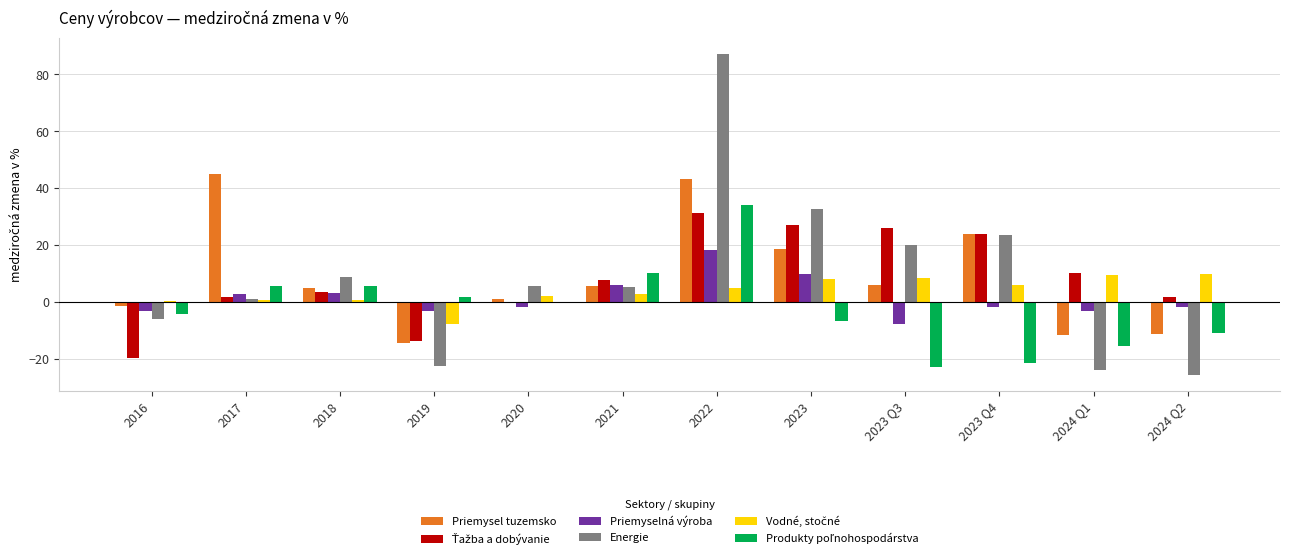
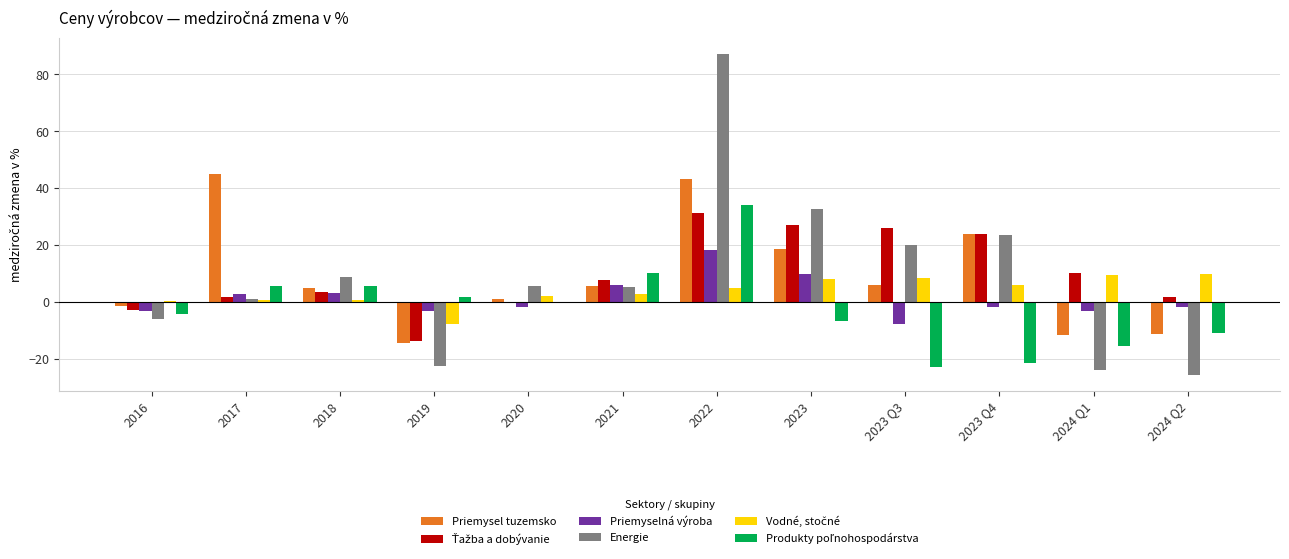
  {
    "Priemysel tuzemsko": {
      "2016": -1,
      "2017": 45,
      "2018": 5,
      "2019": -14,
      "2021": 5,
      "2022": 43,
      "2023": 19,
      "2023 Q3": 6,
      "2023 Q4": 24,
      "2024 Q1": -12,
      "2024 Q2": -11
    },
    "Ťažba a dobývanie": {
-     "2016": -20,
+     "2016": -3,
      "2017": 2,
      "2018": 3,
      "2019": -14,
      "2021": 8,
      "2022": 31,
      "2023": 27,
      "2023 Q3": 26,
      "2023 Q4": 24,
      "2024 Q1": 10,
      "2024 Q2": 2
    },
    "Priemyselná výroba": {
      "2016": -3,
      "2017": 3,
      "2018": 3,
      "2019": -3,
      "2020": -2,
      "2021": 6,
      "2022": 18,
      "2023": 10,
      "2023 Q3": -8,
      "2023 Q4": -2,
      "2024 Q1": -3,
      "2024 Q2": -2
    },
    "Energie": {
      "2016": -6,
      "2018": 9,
      "2019": -23,
      "2020": 5,
      "2021": 5,
      "2022": 87,
      "2023": 33,
      "2023 Q3": 20,
      "2023 Q4": 23,
      "2024 Q1": -24,
      "2024 Q2": -26
    },
    "Vodné, stočné": {
      "2019": -8,
      "2020": 2,
      "2021": 3,
      "2022": 5,
      "2023": 8,
      "2023 Q3": 8,
      "2023 Q4": 6,
      "2024 Q1": 9,
      "2024 Q2": 10
    },
    "Produkty poľnohospodárstva": {
      "2016": -4,
      "2017": 5,
      "2018": 5,
      "2019": 2,
      "2021": 10,
      "2022": 34,
      "2023": -7,
      "2023 Q3": -23,
      "2023 Q4": -22,
      "2024 Q1": -16,
      "2024 Q2": -11
    }
  }
